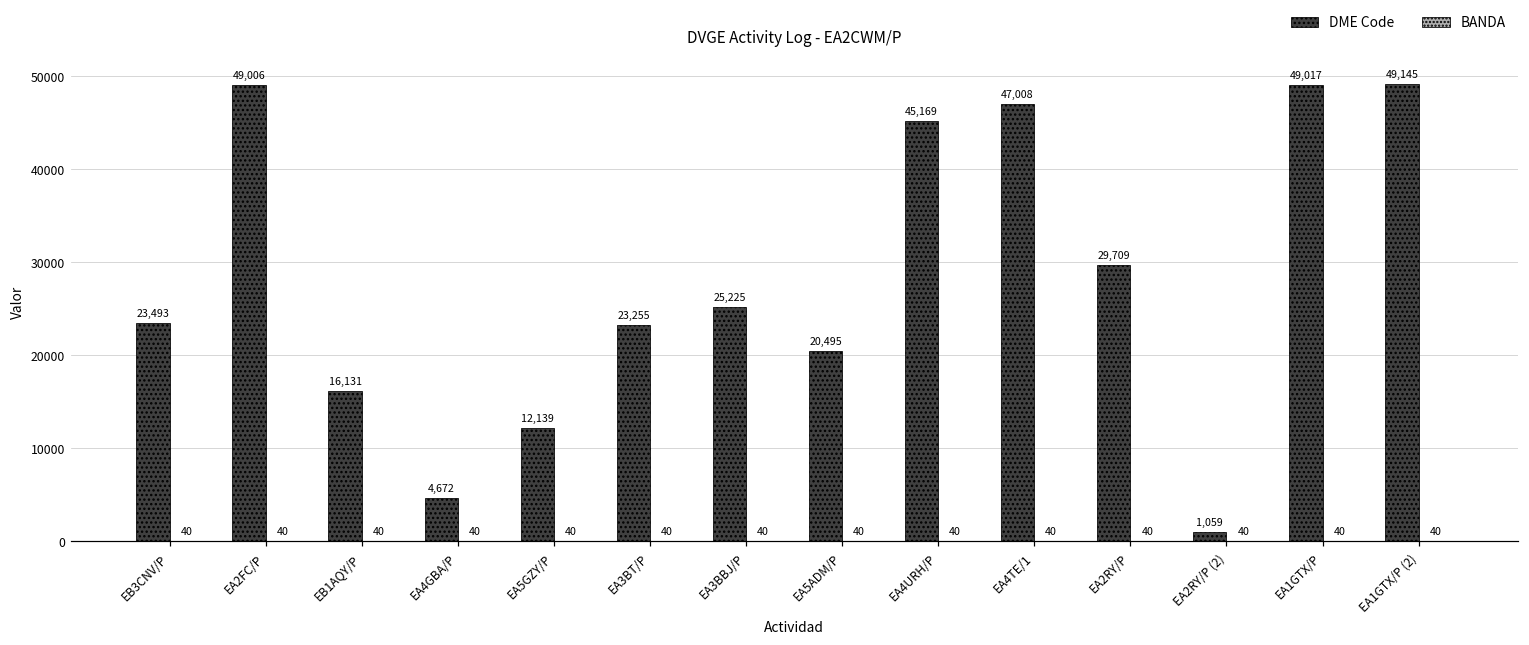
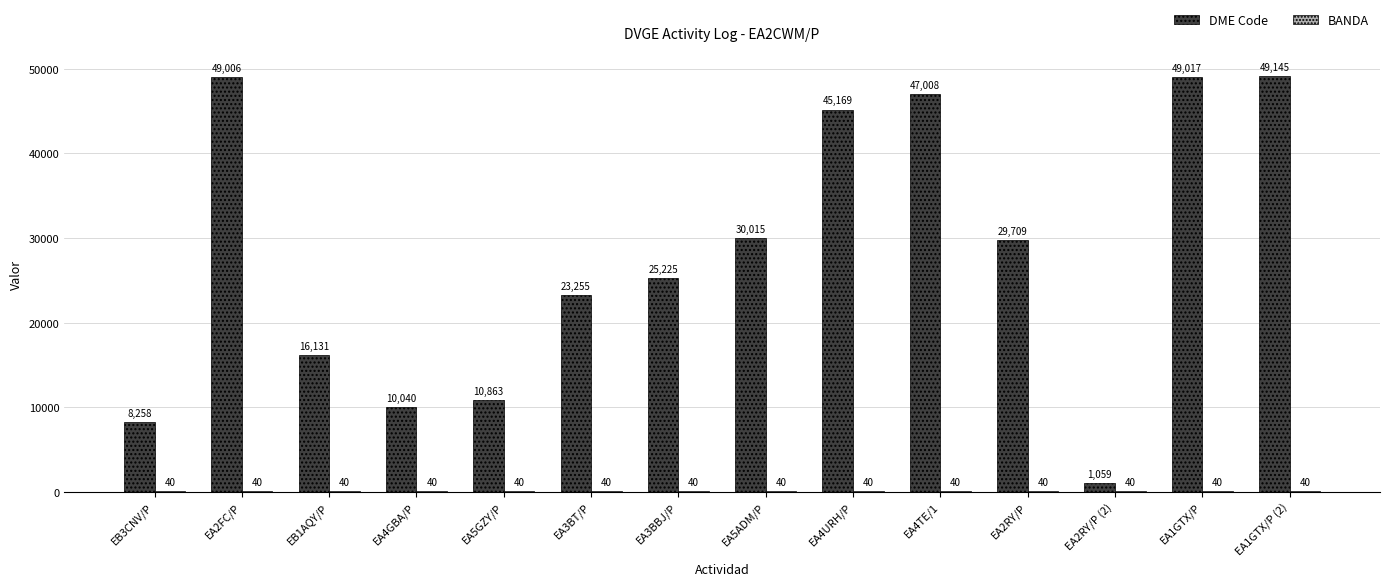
  {
    "DME Code": {
-     "EB3CNV/P": "23,493",
+     "EB3CNV/P": "8,258",
      "EA2FC/P": "49,006",
      "EB1AQY/P": "16,131",
-     "EA4GBA/P": "4,672",
-     "EA5GZY/P": "12,139",
+     "EA4GBA/P": "10,040",
+     "EA5GZY/P": "10,863",
      "EA3BT/P": "23,255",
      "EA3BBJ/P": "25,225",
-     "EA5ADM/P": "20,495",
+     "EA5ADM/P": "30,015",
      "EA4URH/P": "45,169",
      "EA4TE/1": "47,008",
      "EA2RY/P": "29,709",
      "EA2RY/P (2)": "1,059",
      "EA1GTX/P": "49,017",
      "EA1GTX/P (2)": "49,145"
    },
    "BANDA": {
      "EB3CNV/P": "40",
      "EA2FC/P": "40",
      "EB1AQY/P": "40",
      "EA4GBA/P": "40",
      "EA5GZY/P": "40",
      "EA3BT/P": "40",
      "EA3BBJ/P": "40",
      "EA5ADM/P": "40",
      "EA4URH/P": "40",
      "EA4TE/1": "40",
      "EA2RY/P": "40",
      "EA2RY/P (2)": "40",
      "EA1GTX/P": "40",
      "EA1GTX/P (2)": "40"
    }
  }
